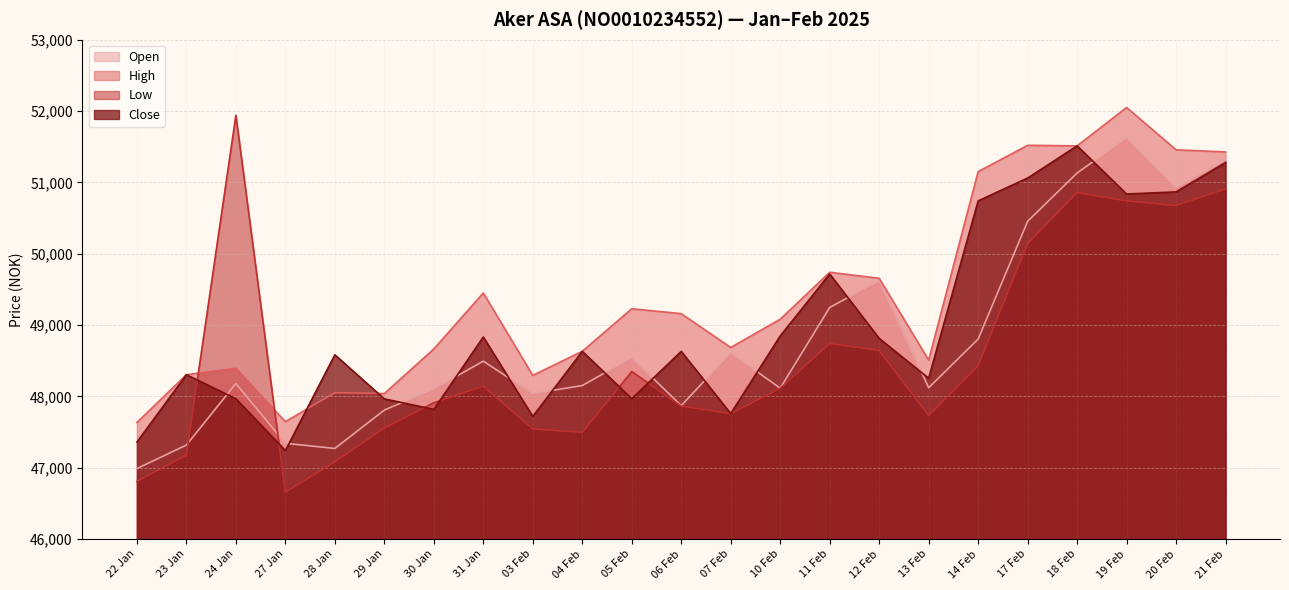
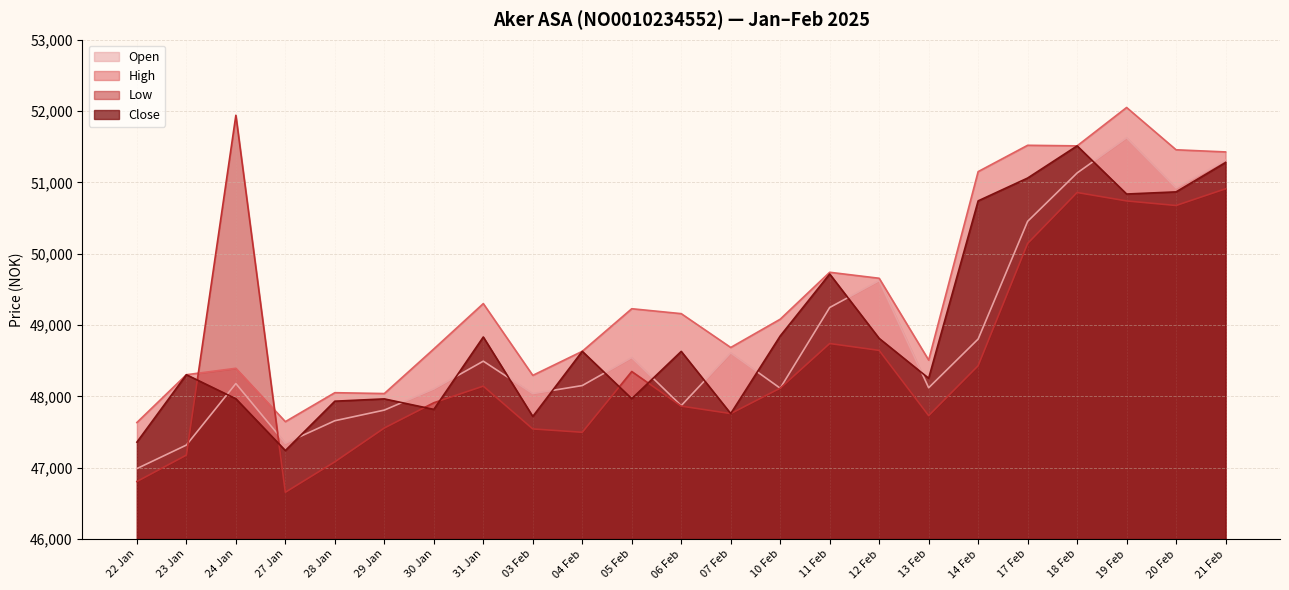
  {
    "Open": {
      "22 Jan": "47,000",
      "23 Jan": "47,300",
      "24 Jan": "48,200",
      "27 Jan": "47,300",
-     "28 Jan": "47,300",
+     "28 Jan": "47,700",
      "29 Jan": "47,800",
      "30 Jan": "48,100",
      "31 Jan": "48,500",
      "03 Feb": "48,000",
      "04 Feb": "48,200",
      "05 Feb": "48,500",
      "07 Feb": "48,600",
      "11 Feb": "49,200",
      "13 Feb": "48,100",
      "14 Feb": "48,800",
      "17 Feb": "50,500",
      "18 Feb": "51,100",
      "19 Feb": "51,600",
      "20 Feb": "50,900"
    },
    "High": {
      "22 Jan": "47,600",
      "24 Jan": "48,400",
      "27 Jan": "47,600",
      "28 Jan": "48,100",
      "29 Jan": "48,000",
      "30 Jan": "48,700",
-     "31 Jan": "49,500",
+     "31 Jan": "49,300",
      "03 Feb": "48,300",
      "05 Feb": "49,200",
      "06 Feb": "49,200",
      "07 Feb": "48,700",
      "10 Feb": "49,100",
      "13 Feb": "48,500",
      "14 Feb": "51,200",
      "17 Feb": "51,500",
      "19 Feb": "52,100",
      "20 Feb": "51,500",
      "21 Feb": "51,400"
    },
    "Low": {
      "22 Jan": "46,800",
      "23 Jan": "47,200",
      "24 Jan": "51,900",
      "27 Jan": "46,700",
      "28 Jan": "47,100",
      "29 Jan": "47,600",
      "30 Jan": "47,900",
      "31 Jan": "48,100",
      "03 Feb": "47,500",
      "04 Feb": "47,500",
      "05 Feb": "48,300",
      "11 Feb": "48,700",
      "12 Feb": "48,600",
      "13 Feb": "47,700",
      "14 Feb": "48,400",
      "17 Feb": "50,100",
      "18 Feb": "50,900",
      "19 Feb": "50,700",
      "20 Feb": "50,700",
      "21 Feb": "50,900"
    },
    "Close": {
      "22 Jan": "47,400",
      "24 Jan": "48,000",
      "27 Jan": "47,200",
-     "28 Jan": "48,600",
+     "28 Jan": "47,900",
      "29 Jan": "48,000",
      "30 Jan": "47,800",
      "31 Jan": "48,800",
      "03 Feb": "47,700",
      "05 Feb": "48,000",
      "06 Feb": "48,600",
      "10 Feb": "48,800",
      "12 Feb": "48,800",
      "13 Feb": "48,300",
      "14 Feb": "50,700",
      "17 Feb": "51,100",
      "19 Feb": "50,800",
      "20 Feb": "50,900"
    }
  }
